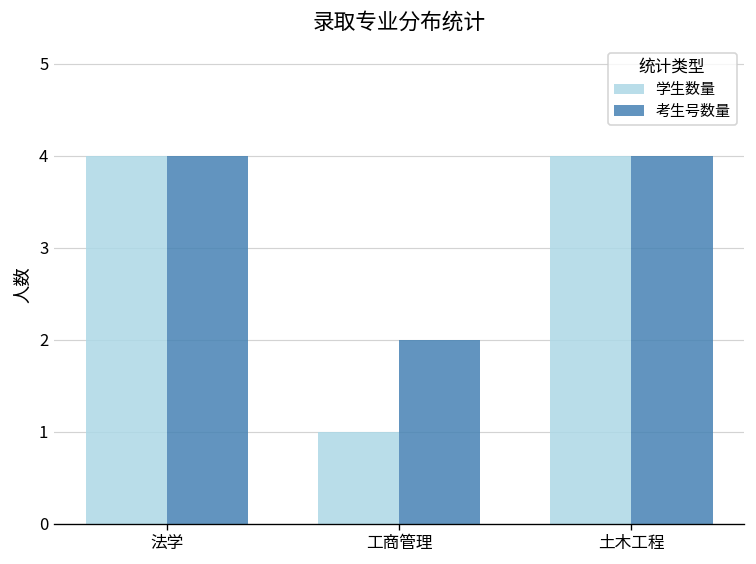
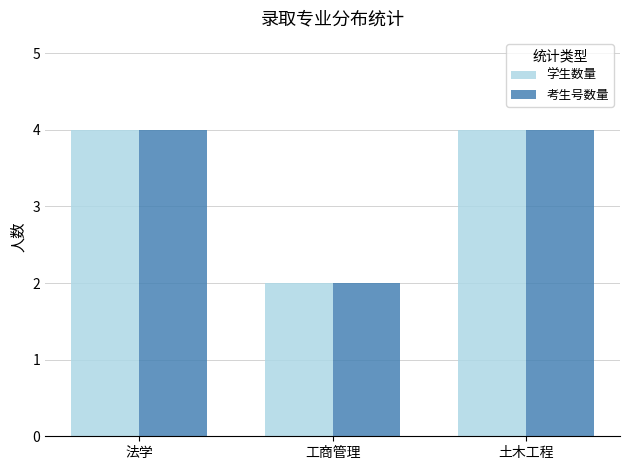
  {
    "学生数量": {
      "法学": 4,
-     "工商管理": 1,
+     "工商管理": 2,
      "土木工程": 4
    },
    "考生号数量": {
      "法学": 4,
      "工商管理": 2,
      "土木工程": 4
    }
  }
